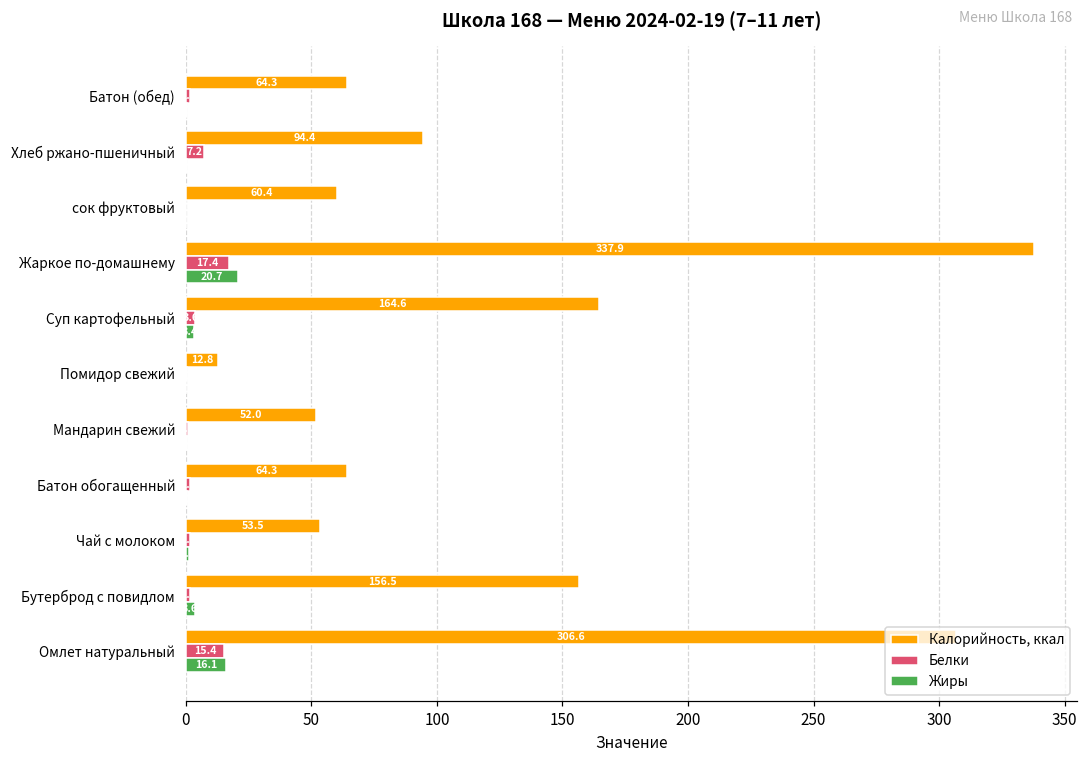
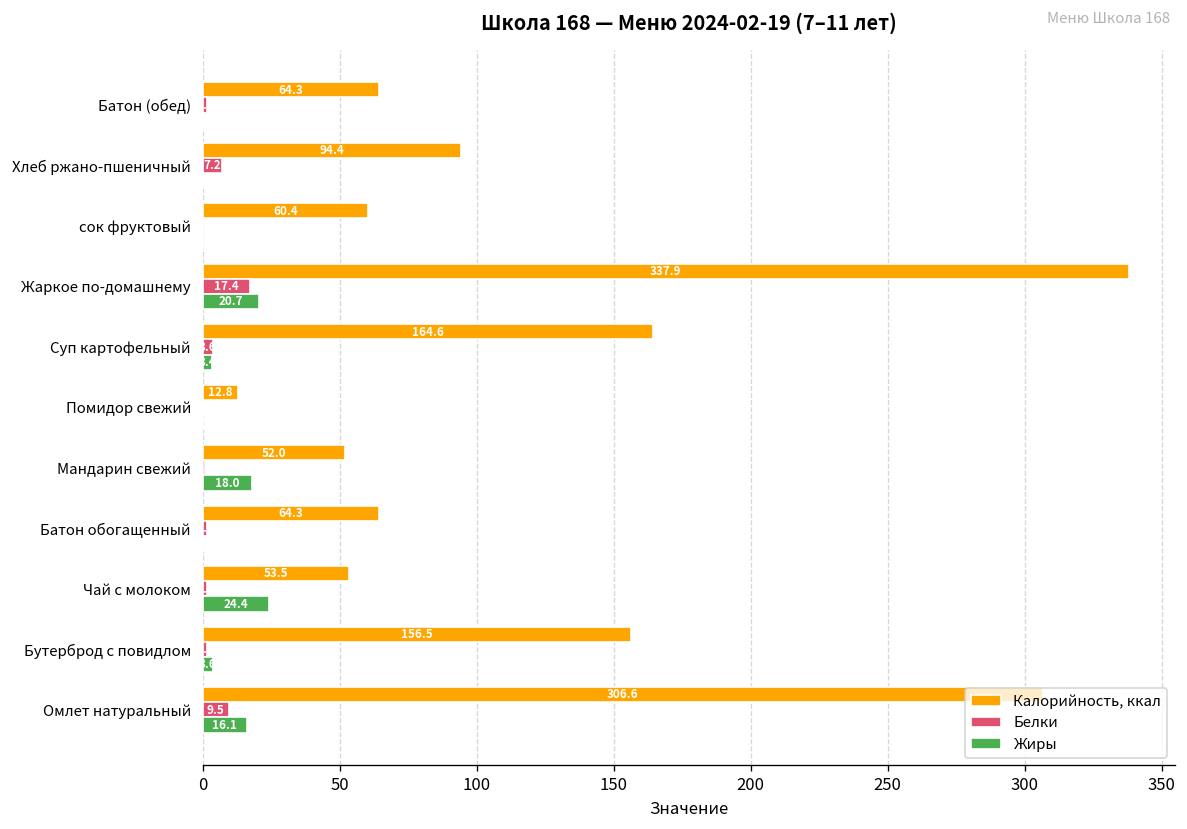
  {
    "Калорийность, ккал": {
      "Батон (обед)": 64.3,
      "Хлеб ржано-пшеничный": 94.4,
      "сок фруктовый": 60.4,
      "Жаркое по-домашнему": 337.9,
      "Суп картофельный": 164.6,
      "Помидор свежий": 12.8,
      "Мандарин свежий": 52.0,
      "Батон обогащенный": 64.3,
      "Чай с молоком": 53.5,
      "Бутерброд с повидлом": 156.5
    },
    "Белки": {
      "Хлеб ржано-пшеничный": 7.2,
      "Жаркое по-домашнему": 17.4,
-     "Омлет натуральный": 15.4
+     "Омлет натуральный": 9.5
    },
    "Жиры": {
      "сок фруктовый": 0,
      "Суп картофельный": 3,
-     "Мандарин свежий": 0,
-     "Чай с молоком": 1,
+     "Мандарин свежий": 18,
+     "Чай с молоком": 24,
      "Бутерброд с повидлом": 4
    }
  }
